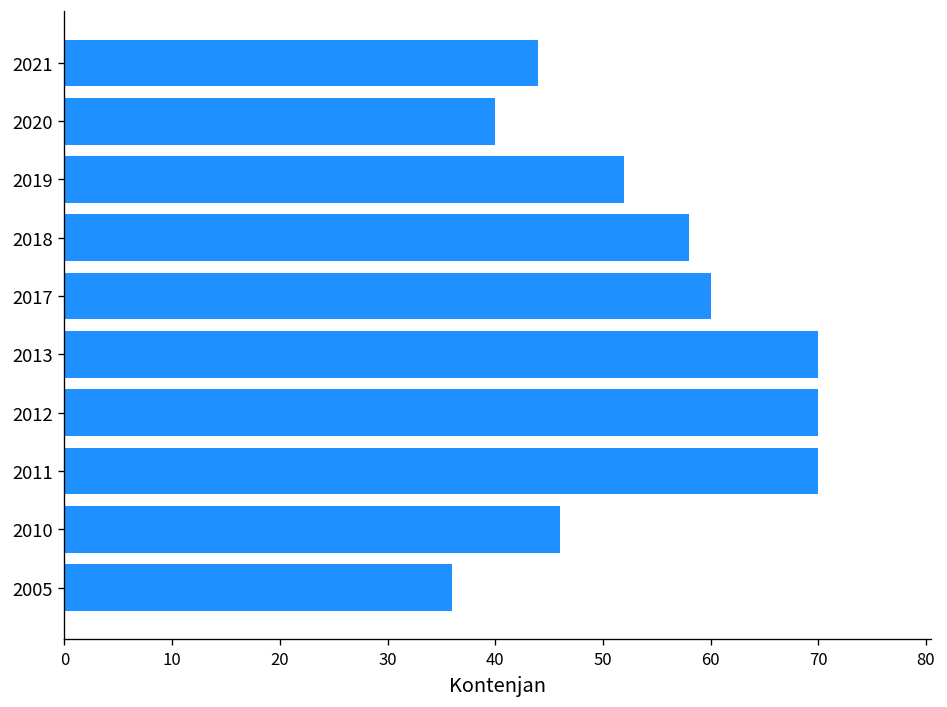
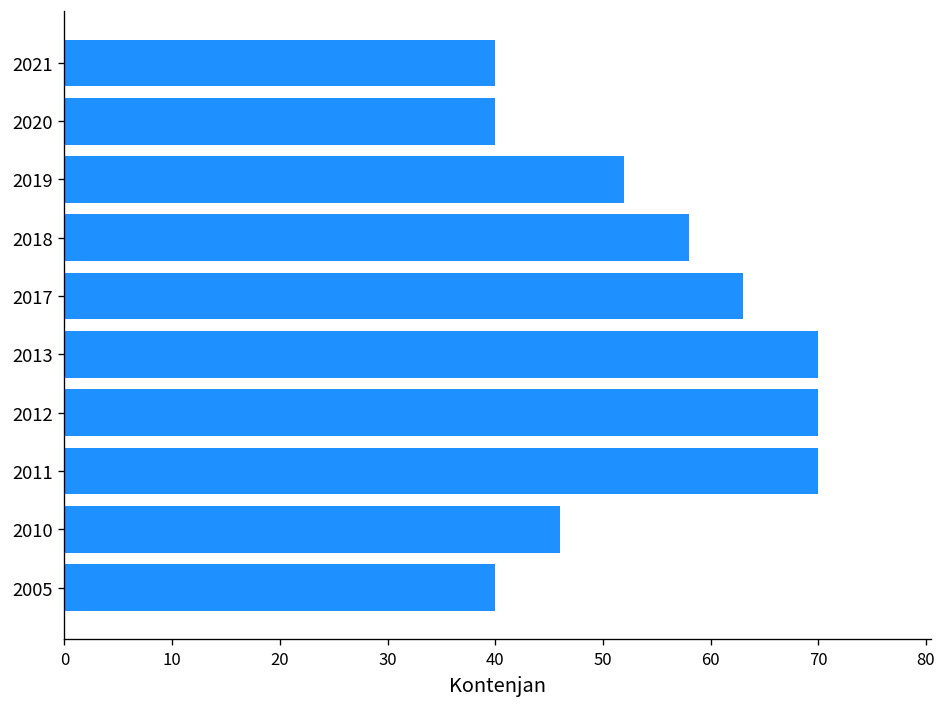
  {
-   "2021": 44,
+   "2021": 40,
    "2020": 40,
    "2019": 52,
    "2018": 58,
-   "2017": 60,
+   "2017": 63,
    "2013": 70,
    "2012": 70,
    "2011": 70,
    "2010": 46,
-   "2005": 36
+   "2005": 40
  }
